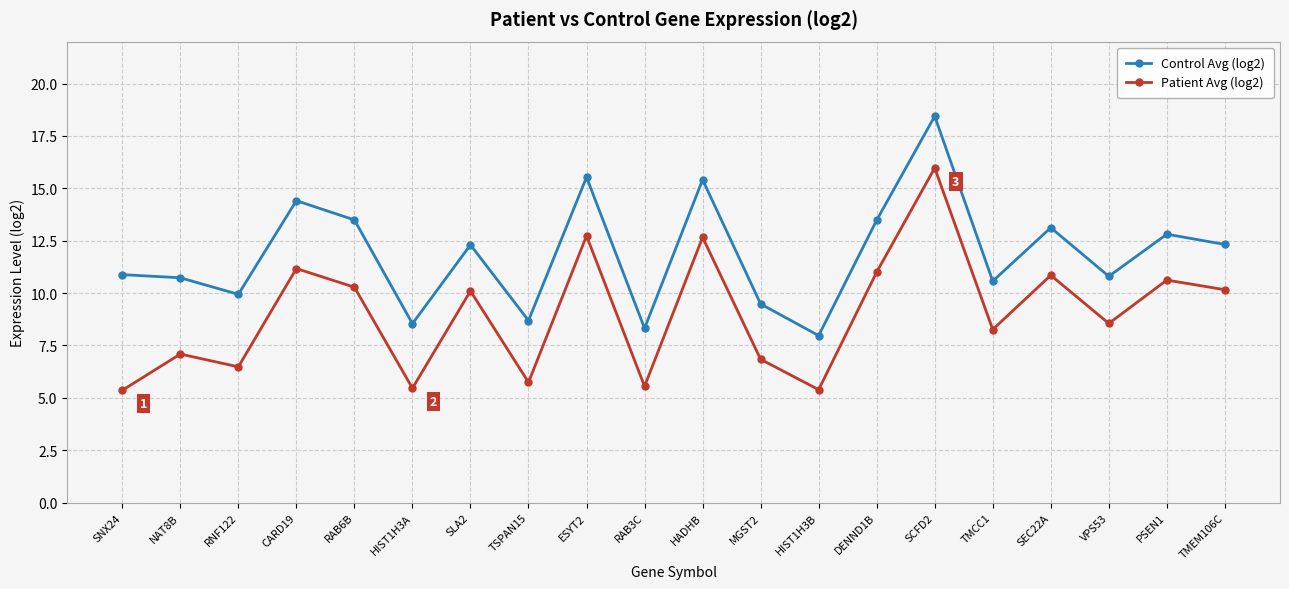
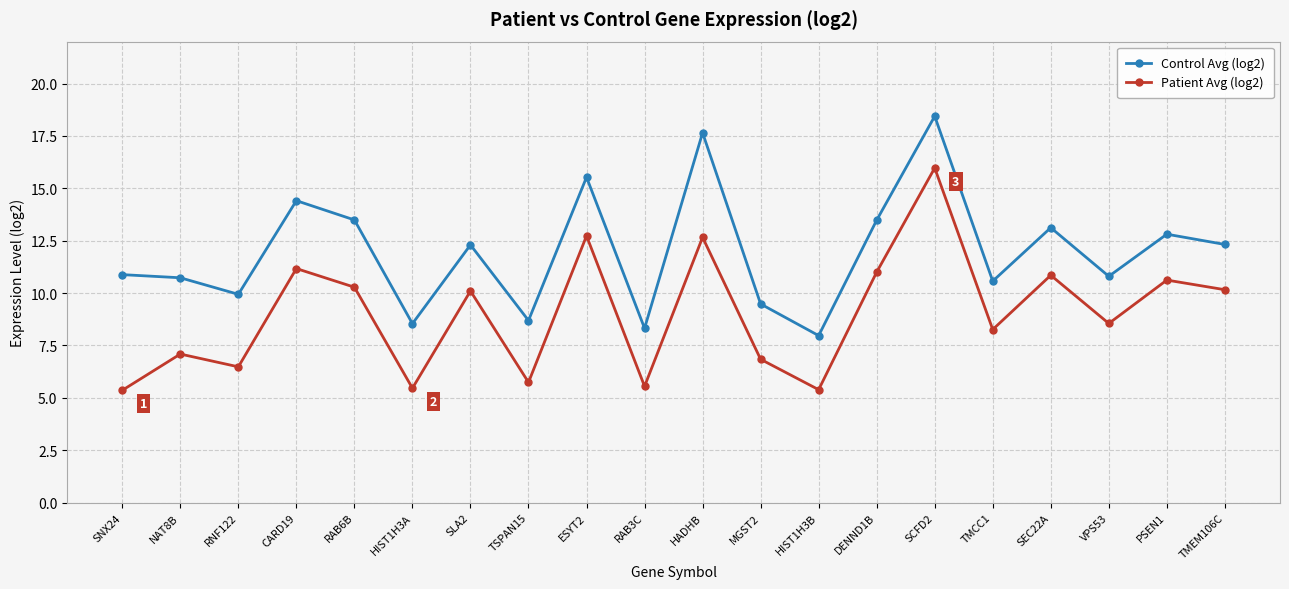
  {
    "Control Avg (log2)": {
      "SNX24": 10.9,
      "NAT8B": 10.7,
      "RNF122": 9.9,
      "CARD19": 14.4,
      "RAB6B": 13.5,
      "HIST1H3A": 8.5,
      "SLA2": 12.3,
      "TSPAN15": 8.7,
      "ESYT2": 15.5,
      "RAB3C": 8.3,
-     "HADHB": 15.4,
+     "HADHB": 17.7,
      "MGST2": 9.5,
      "HIST1H3B": 8.0,
      "DENND1B": 13.5,
      "SCFD2": 18.4,
      "TMCC1": 10.6,
      "SEC22A": 13.1,
      "VPS53": 10.8,
      "PSEN1": 12.8,
      "TMEM106C": 12.3
    },
    "Patient Avg (log2)": {
      "NAT8B": 7.1,
      "RNF122": 6.5,
      "CARD19": 11.2,
      "RAB6B": 10.3,
      "SLA2": 10.1,
      "TSPAN15": 5.7,
      "ESYT2": 12.7,
      "RAB3C": 5.6,
      "HADHB": 12.7,
      "MGST2": 6.8,
      "HIST1H3B": 5.4,
      "DENND1B": 11.0,
      "TMCC1": 8.3,
      "SEC22A": 10.9,
      "VPS53": 8.6,
      "PSEN1": 10.6,
      "TMEM106C": 10.2
    }
  }
